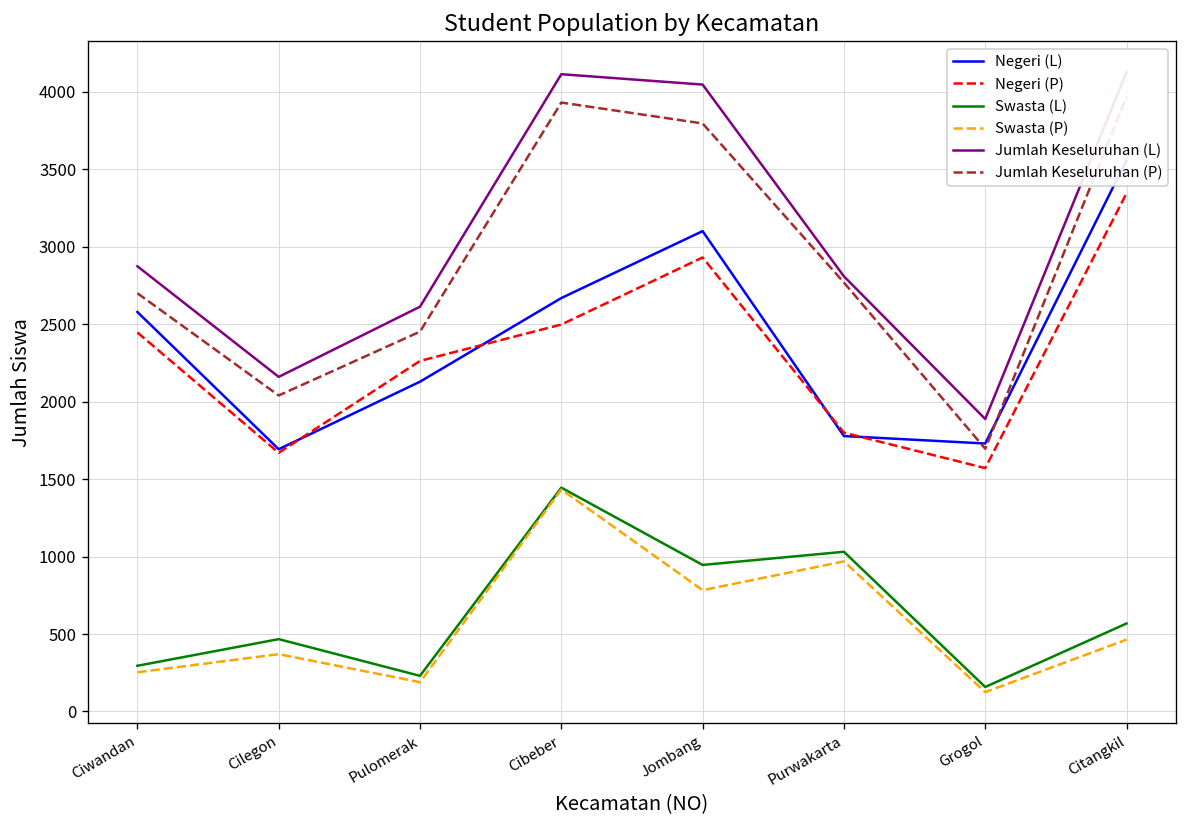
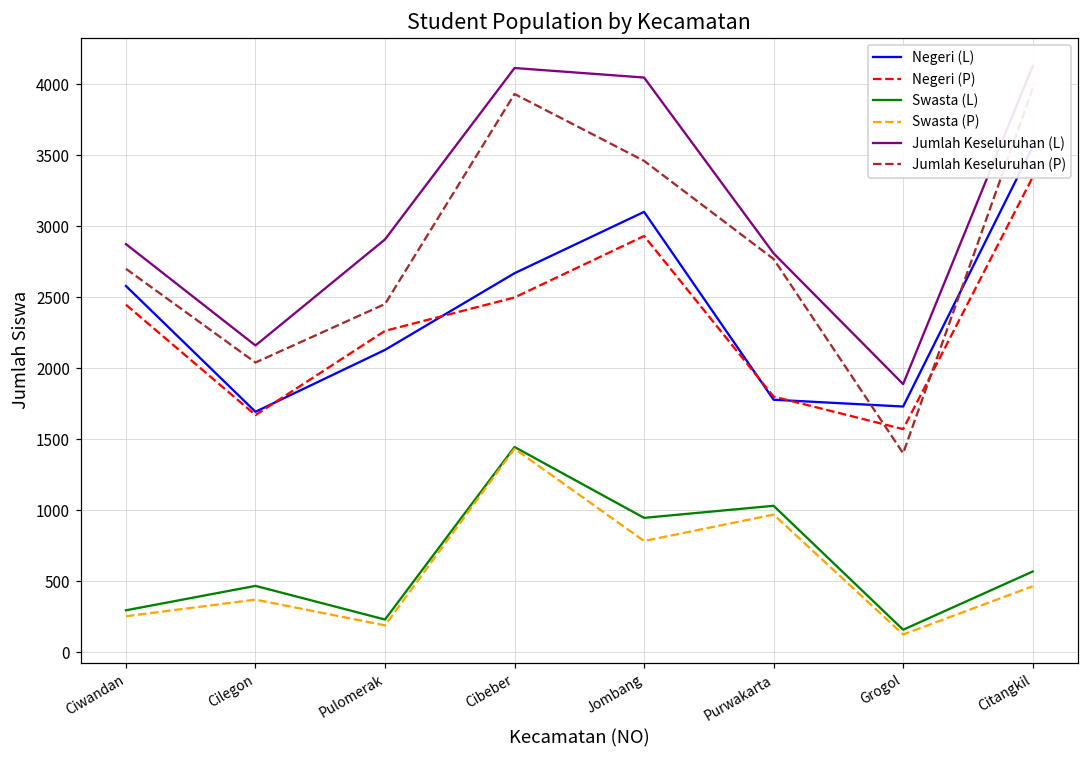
  {
    "Negeri (L)": {
      "Ciwandan": 2580,
      "Cilegon": 1690,
      "Pulomerak": 2130,
      "Cibeber": 2670,
      "Jombang": 3100,
      "Purwakarta": 1780,
      "Grogol": 1730
    },
    "Negeri (P)": {
      "Ciwandan": 2450,
      "Cilegon": 1670,
      "Pulomerak": 2260,
      "Cibeber": 2500,
      "Jombang": 2930,
      "Purwakarta": 1800,
      "Grogol": 1570,
      "Citangkil": 3350
    },
    "Swasta (L)": {
      "Ciwandan": 300,
      "Cilegon": 470,
      "Pulomerak": 230,
      "Jombang": 950,
      "Purwakarta": 1030,
      "Grogol": 160,
      "Citangkil": 570
    },
    "Swasta (P)": {
      "Ciwandan": 250,
      "Cilegon": 370,
      "Pulomerak": 190,
      "Jombang": 780,
      "Purwakarta": 970,
      "Grogol": 130,
      "Citangkil": 460
    },
    "Jumlah Keseluruhan (L)": {
      "Ciwandan": 2870,
      "Cilegon": 2160,
-     "Pulomerak": 2610,
+     "Pulomerak": 2910,
      "Cibeber": 4110,
      "Jombang": 4050,
      "Purwakarta": 2810,
      "Grogol": 1890
    },
    "Jumlah Keseluruhan (P)": {
      "Ciwandan": 2700,
      "Cilegon": 2040,
      "Pulomerak": 2450,
      "Cibeber": 3930,
-     "Jombang": 3800,
+     "Jombang": 3460,
      "Purwakarta": 2770,
-     "Grogol": 1700
+     "Grogol": 1400
    }
  }
